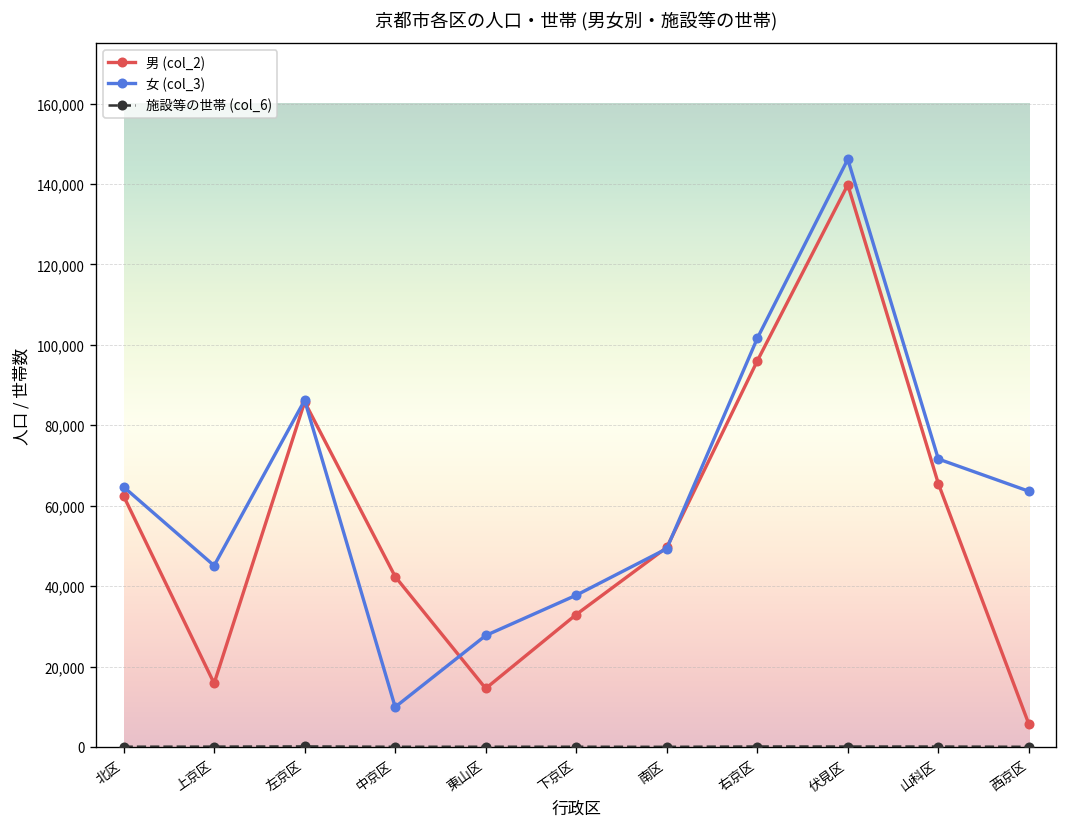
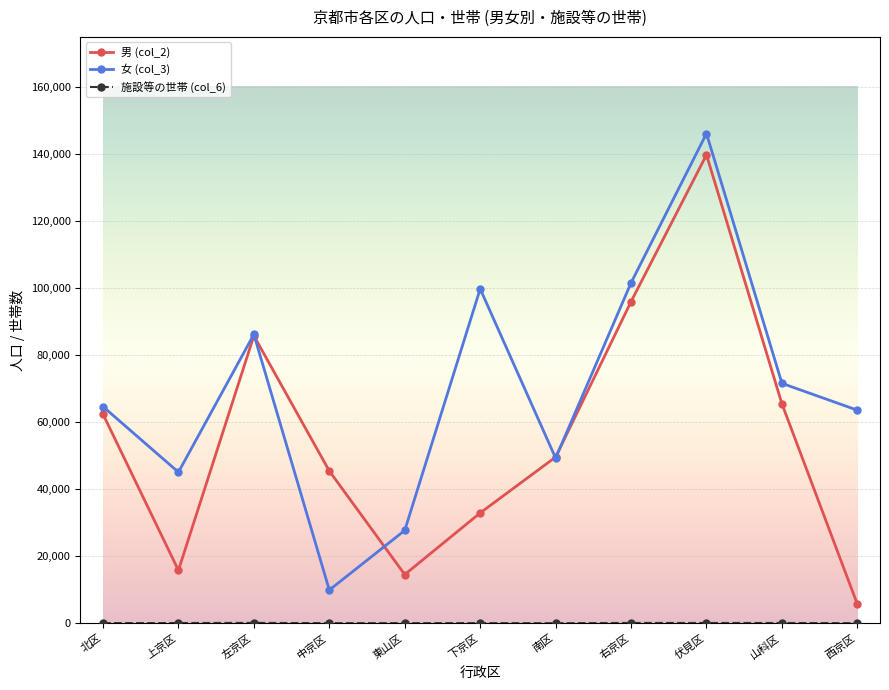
  {
    "男 (col_2)": {
      "北区": "62,000",
      "上京区": "16,000",
-     "中京区": "42,000",
+     "中京区": "45,000",
      "東山区": "15,000",
      "下京区": "33,000",
      "右京区": "96,000",
      "伏見区": "140,000",
      "山科区": "65,000",
      "西京区": "6,000"
    },
    "女 (col_3)": {
      "北区": "65,000",
      "上京区": "45,000",
      "中京区": "10,000",
      "東山区": "28,000",
-     "下京区": "38,000",
+     "下京区": "100,000",
      "右京区": "102,000",
      "伏見区": "146,000",
      "山科区": "72,000",
      "西京区": "64,000"
    },
    "施設等の世帯 (col_6)": {
      "北区": "0",
      "上京区": "0",
      "左京区": "0",
      "中京区": "0",
      "東山区": "0",
      "下京区": "0",
      "南区": "0",
      "右京区": "0",
      "伏見区": "0",
      "山科区": "0",
      "西京区": "0"
    }
  }
